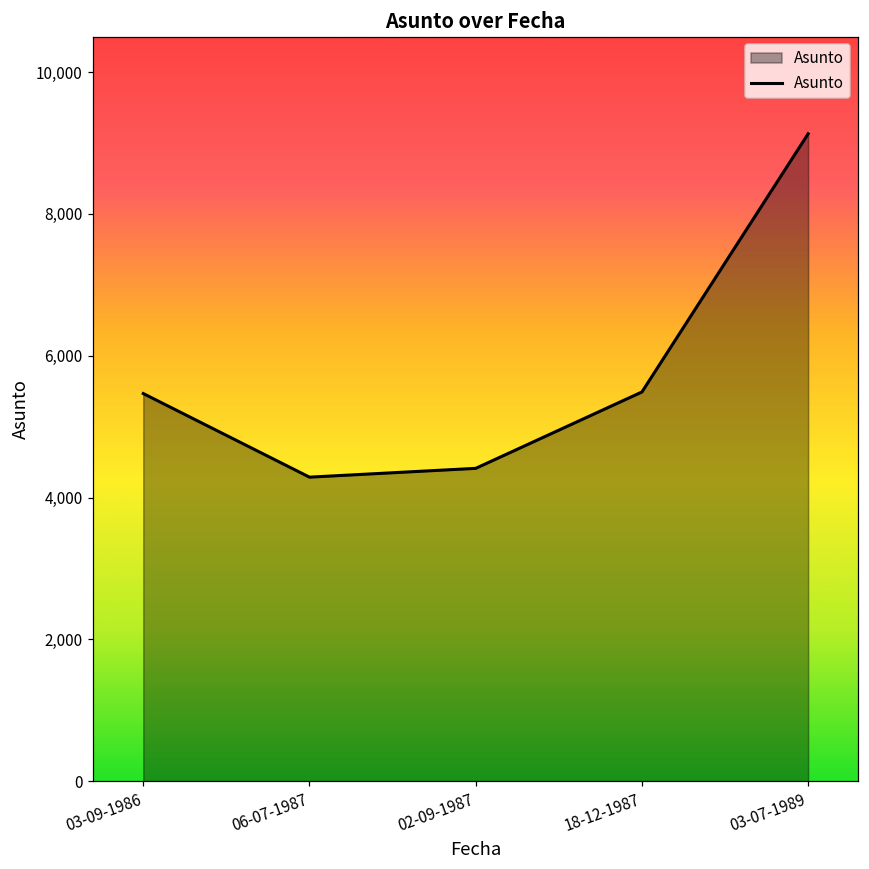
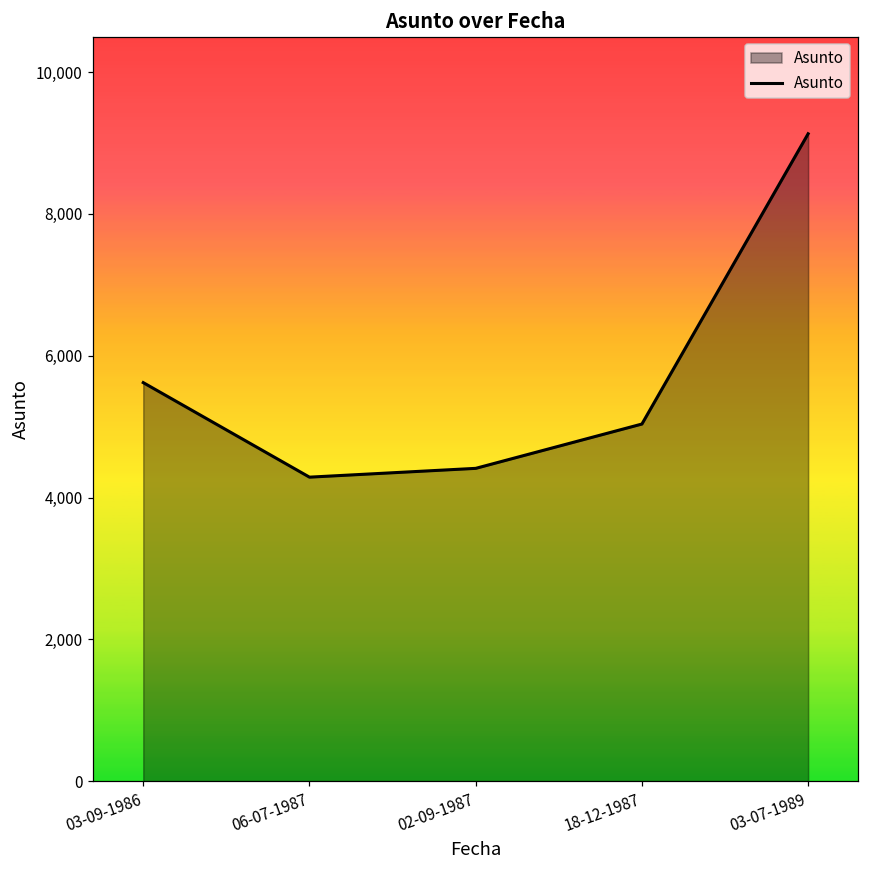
  {
-   "03-09-1986": "5,500",
+   "03-09-1986": "5,600",
    "06-07-1987": "4,300",
    "02-09-1987": "4,400",
-   "18-12-1987": "5,500",
+   "18-12-1987": "5,000",
    "03-07-1989": "9,100"
  }
